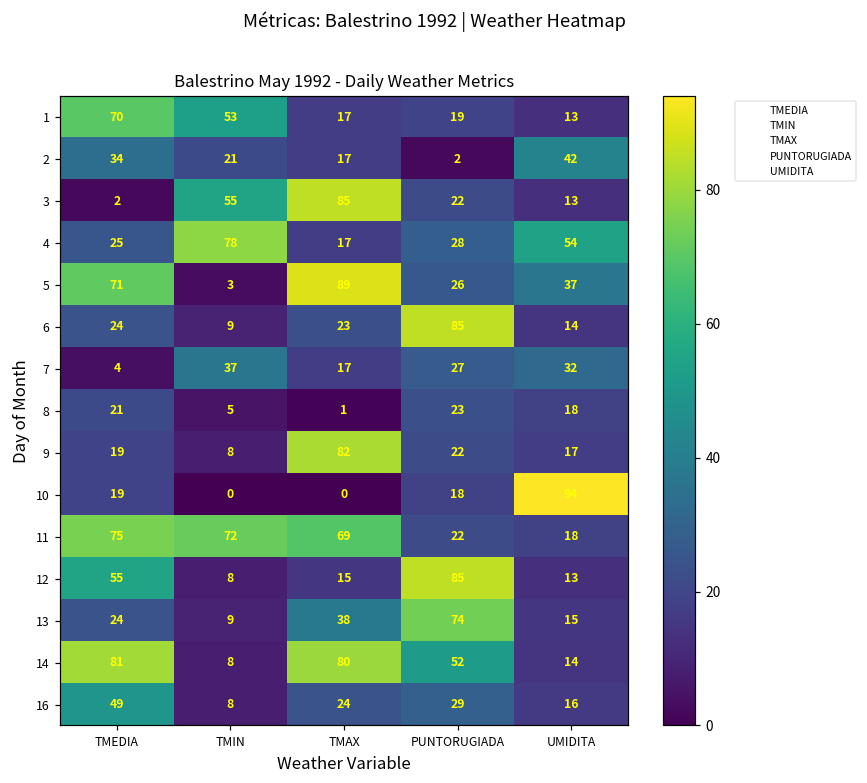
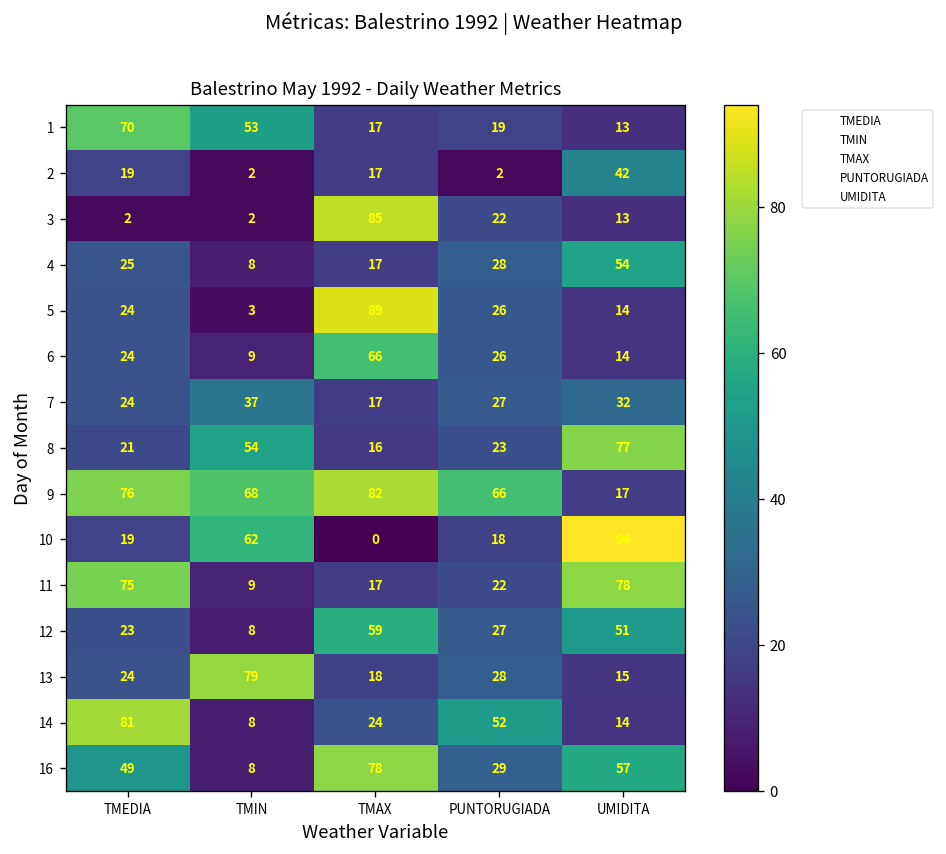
  {
    "1": {
      "TMEDIA": 70,
      "TMIN": 53,
      "TMAX": 17,
      "PUNTORUGIADA": 19,
      "UMIDITA": 13
    },
    "2": {
-     "TMEDIA": 34,
-     "TMIN": 21,
+     "TMEDIA": 19,
+     "TMIN": 2,
      "TMAX": 17,
      "PUNTORUGIADA": 2,
      "UMIDITA": 42
    },
    "3": {
      "TMEDIA": 2,
-     "TMIN": 55,
+     "TMIN": 2,
      "TMAX": 85,
      "PUNTORUGIADA": 22,
      "UMIDITA": 13
    },
    "4": {
      "TMEDIA": 25,
-     "TMIN": 78,
+     "TMIN": 8,
      "TMAX": 17,
      "PUNTORUGIADA": 28,
      "UMIDITA": 54
    },
    "5": {
-     "TMEDIA": 71,
+     "TMEDIA": 24,
      "TMIN": 3,
      "PUNTORUGIADA": 26,
-     "UMIDITA": 37
+     "UMIDITA": 14
    },
    "6": {
      "TMEDIA": 24,
      "TMIN": 9,
-     "TMAX": 23,
-     "PUNTORUGIADA": 85,
+     "TMAX": 66,
+     "PUNTORUGIADA": 26,
      "UMIDITA": 14
    },
    "7": {
-     "TMEDIA": 4,
+     "TMEDIA": 24,
      "TMIN": 37,
      "TMAX": 17,
      "PUNTORUGIADA": 27,
      "UMIDITA": 32
    },
    "8": {
      "TMEDIA": 21,
-     "TMIN": 5,
-     "TMAX": 1,
+     "TMIN": 54,
+     "TMAX": 16,
      "PUNTORUGIADA": 23,
-     "UMIDITA": 18
+     "UMIDITA": 77
    },
    "9": {
-     "TMEDIA": 19,
-     "TMIN": 8,
+     "TMEDIA": 76,
+     "TMIN": 68,
      "TMAX": 82,
-     "PUNTORUGIADA": 22,
+     "PUNTORUGIADA": 66,
      "UMIDITA": 17
    },
    "10": {
      "TMEDIA": 19,
-     "TMIN": 0,
+     "TMIN": 62,
      "TMAX": 0,
      "PUNTORUGIADA": 18
    },
    "11": {
      "TMEDIA": 75,
-     "TMIN": 72,
-     "TMAX": 69,
+     "TMIN": 9,
+     "TMAX": 17,
      "PUNTORUGIADA": 22,
-     "UMIDITA": 18
+     "UMIDITA": 78
    },
    "12": {
-     "TMEDIA": 55,
+     "TMEDIA": 23,
      "TMIN": 8,
-     "TMAX": 15,
-     "PUNTORUGIADA": 85,
-     "UMIDITA": 13
+     "TMAX": 59,
+     "PUNTORUGIADA": 27,
+     "UMIDITA": 51
    },
    "13": {
      "TMEDIA": 24,
-     "TMIN": 9,
-     "TMAX": 38,
-     "PUNTORUGIADA": 74,
+     "TMIN": 79,
+     "TMAX": 18,
+     "PUNTORUGIADA": 28,
      "UMIDITA": 15
    },
    "14": {
      "TMEDIA": 81,
      "TMIN": 8,
-     "TMAX": 80,
+     "TMAX": 24,
      "PUNTORUGIADA": 52,
      "UMIDITA": 14
    },
    "16": {
      "TMEDIA": 49,
      "TMIN": 8,
-     "TMAX": 24,
+     "TMAX": 78,
      "PUNTORUGIADA": 29,
-     "UMIDITA": 16
+     "UMIDITA": 57
    }
  }
